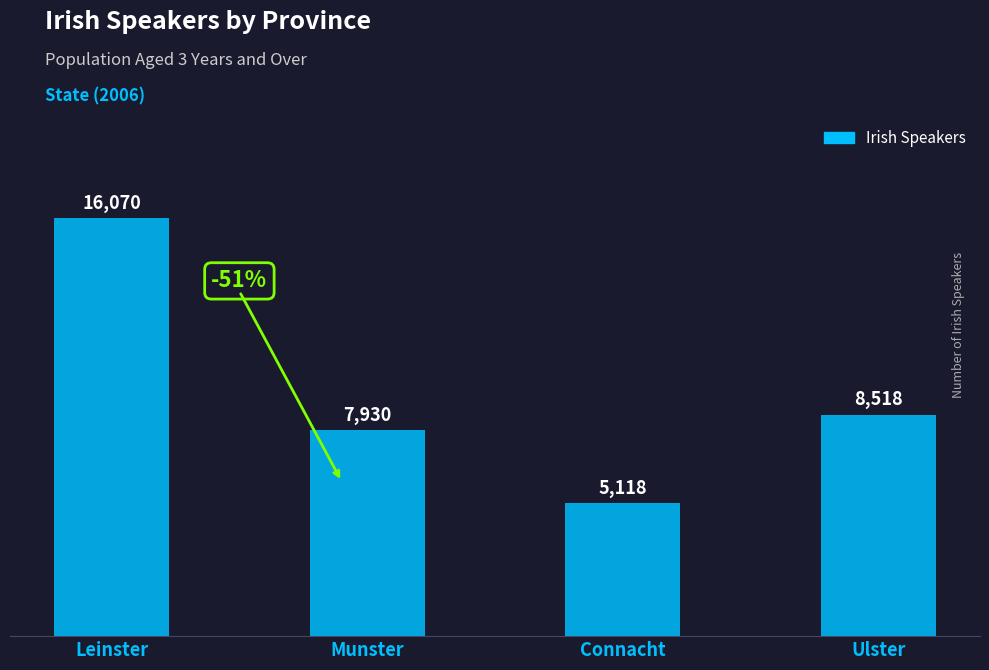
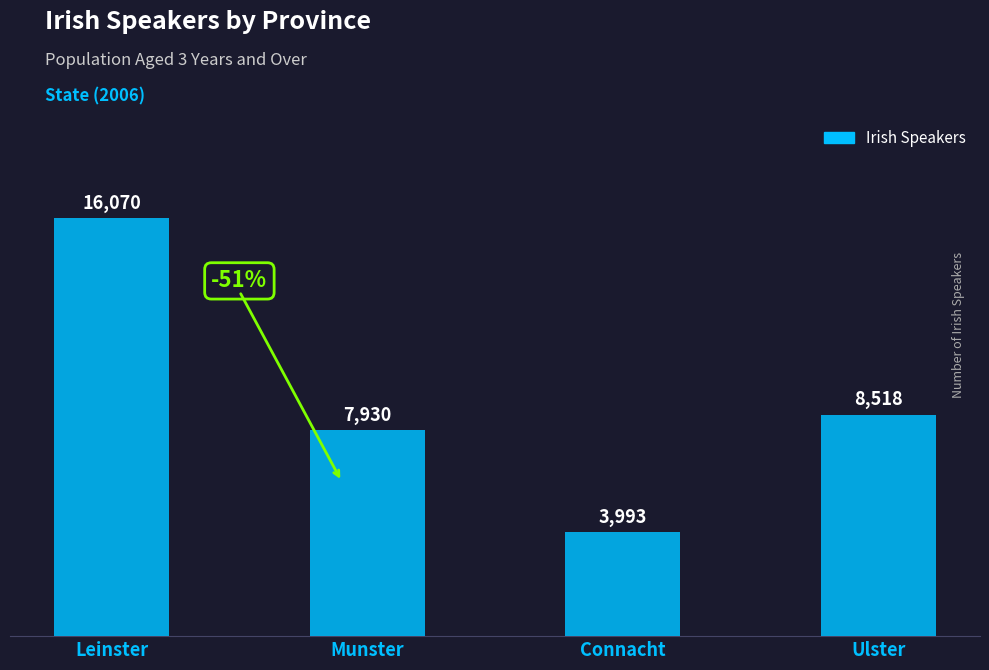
  {
    "Leinster": "16,070",
    "Munster": "7,930",
-   "Connacht": "5,118",
+   "Connacht": "3,993",
    "Ulster": "8,518"
  }
